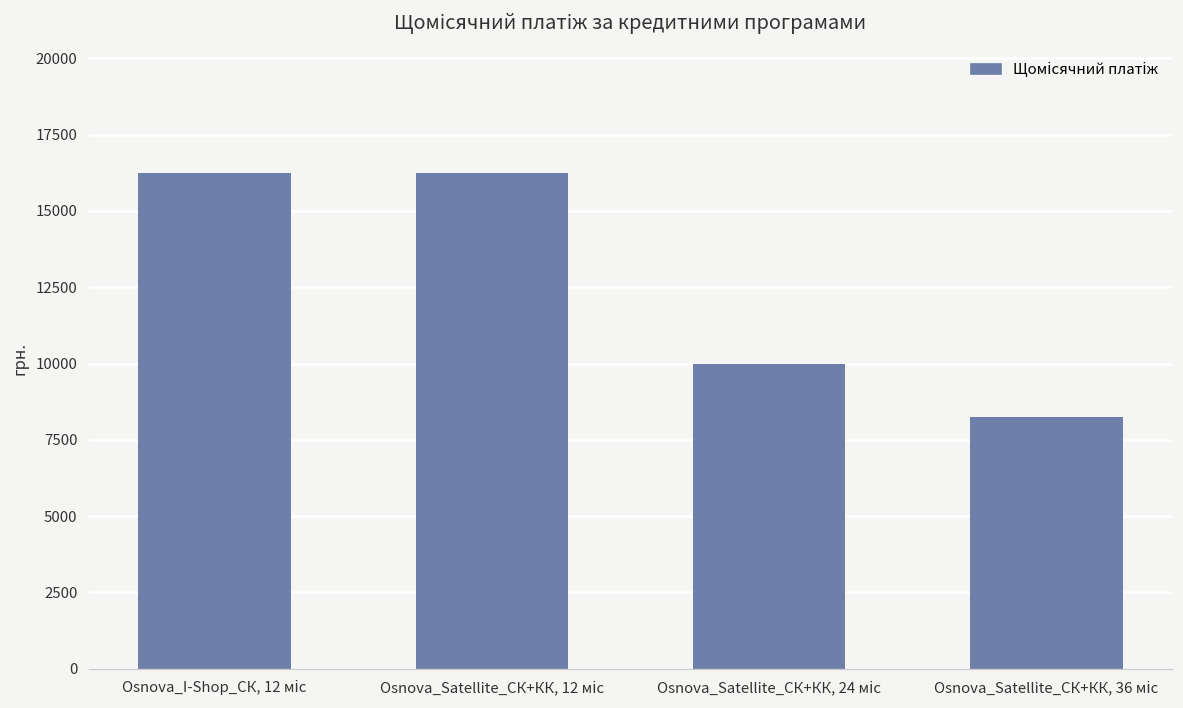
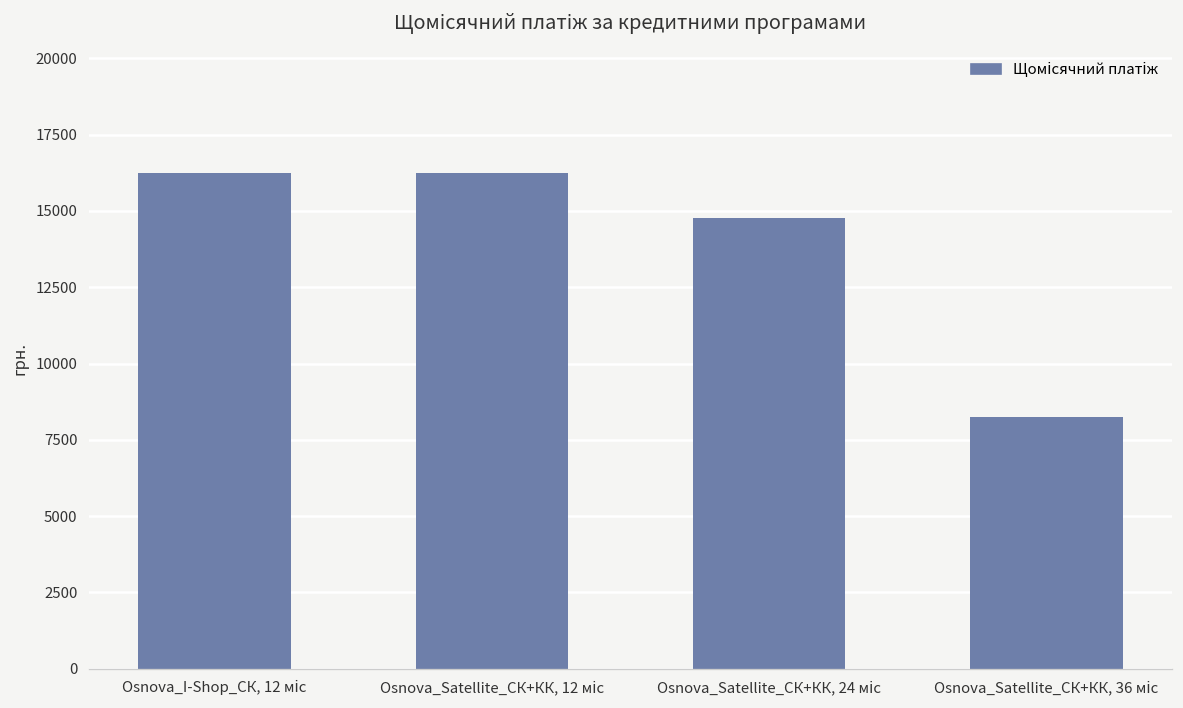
  {
    "Osnova_I-Shop_СК, 12 міс": 16300,
    "Osnova_Satellite_СК+КК, 12 міс": 16300,
-   "Osnova_Satellite_СК+КК, 24 міс": 10000,
+   "Osnova_Satellite_СК+КК, 24 міс": 14800,
    "Osnova_Satellite_СК+КК, 36 міс": 8200
  }
